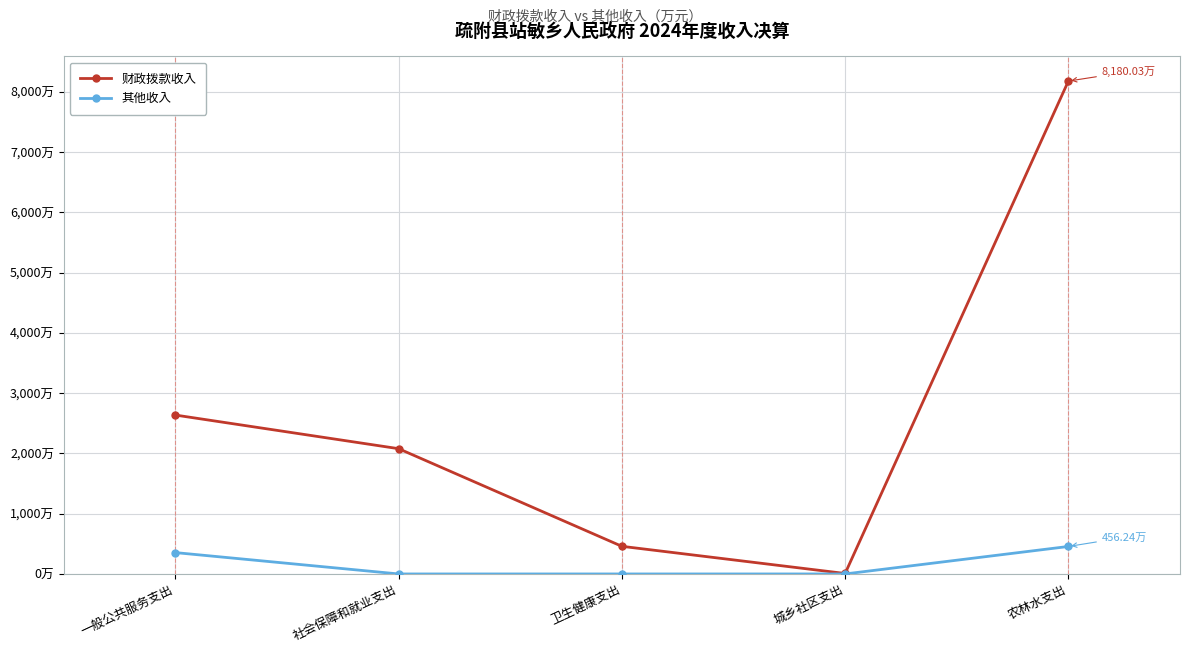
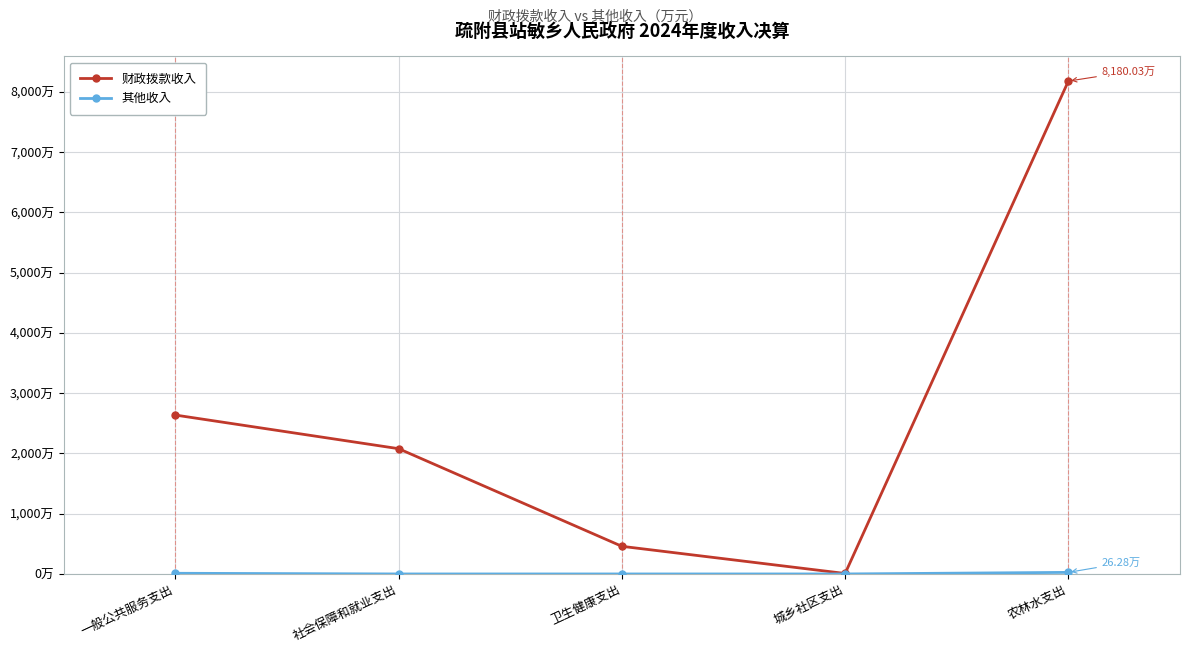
  {
    "财政拨款收入": {
      "农林水支出": "8,180.03万"
    },
    "其他收入": {
-     "一般公共服务支出": "400万",
-     "农林水支出": "456.24万"
+     "一般公共服务支出": "0万",
+     "农林水支出": "26.28万"
    }
  }
